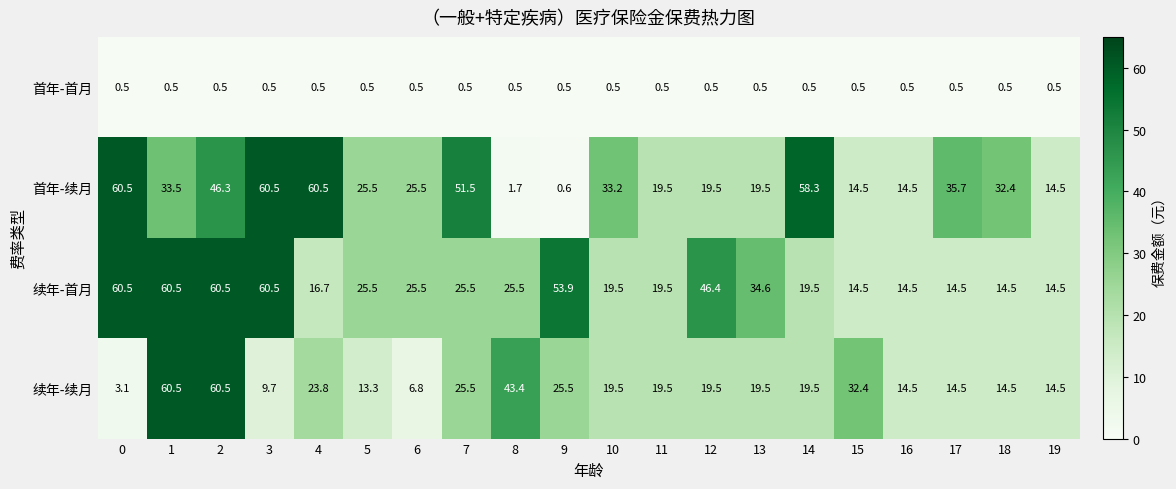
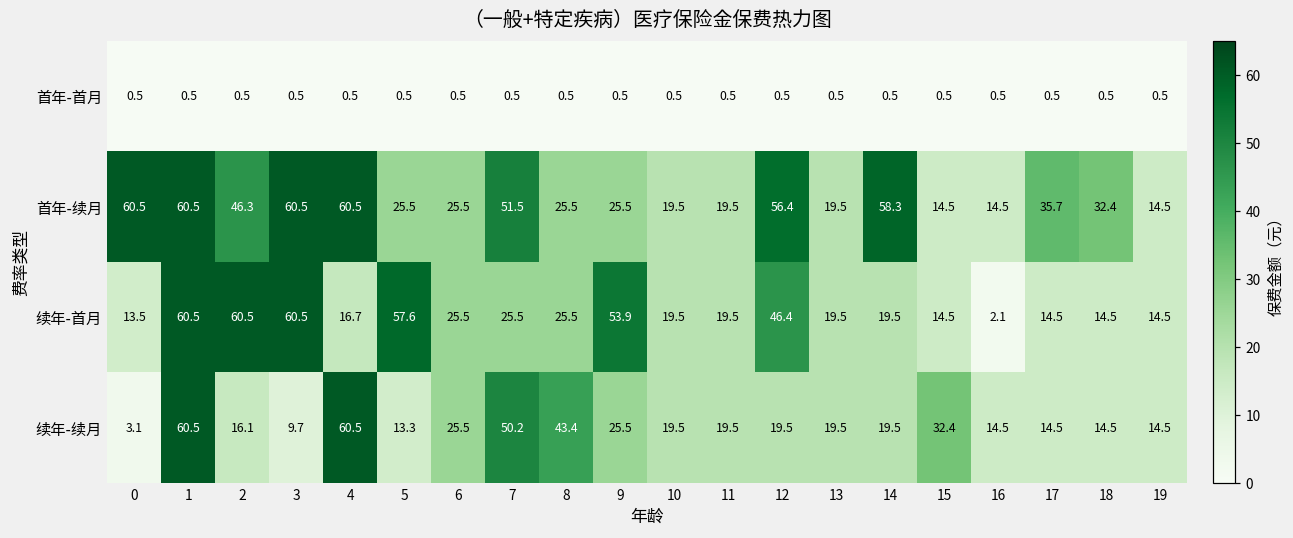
  {
    "首年-首月": {
      "0": 0.5,
      "1": 0.5,
      "2": 0.5,
      "3": 0.5,
      "4": 0.5,
      "5": 0.5,
      "6": 0.5,
      "7": 0.5,
      "8": 0.5,
      "9": 0.5,
      "10": 0.5,
      "11": 0.5,
      "12": 0.5,
      "13": 0.5,
      "14": 0.5,
      "15": 0.5,
      "16": 0.5,
      "17": 0.5,
      "18": 0.5,
      "19": 0.5
    },
    "首年-续月": {
      "0": 60.5,
-     "1": 33.5,
+     "1": 60.5,
      "2": 46.3,
      "3": 60.5,
      "4": 60.5,
      "5": 25.5,
      "6": 25.5,
      "7": 51.5,
-     "8": 1.7,
-     "9": 0.6,
-     "10": 33.2,
+     "8": 25.5,
+     "9": 25.5,
+     "10": 19.5,
      "11": 19.5,
-     "12": 19.5,
+     "12": 56.4,
      "13": 19.5,
      "14": 58.3,
      "15": 14.5,
      "16": 14.5,
      "17": 35.7,
      "18": 32.4,
      "19": 14.5
    },
    "续年-首月": {
-     "0": 60.5,
+     "0": 13.5,
      "1": 60.5,
      "2": 60.5,
      "3": 60.5,
      "4": 16.7,
-     "5": 25.5,
+     "5": 57.6,
      "6": 25.5,
      "7": 25.5,
      "8": 25.5,
      "9": 53.9,
      "10": 19.5,
      "11": 19.5,
      "12": 46.4,
-     "13": 34.6,
+     "13": 19.5,
      "14": 19.5,
      "15": 14.5,
-     "16": 14.5,
+     "16": 2.1,
      "17": 14.5,
      "18": 14.5,
      "19": 14.5
    },
    "续年-续月": {
      "0": 3.1,
      "1": 60.5,
-     "2": 60.5,
+     "2": 16.1,
      "3": 9.7,
-     "4": 23.8,
+     "4": 60.5,
      "5": 13.3,
-     "6": 6.8,
-     "7": 25.5,
+     "6": 25.5,
+     "7": 50.2,
      "8": 43.4,
      "9": 25.5,
      "10": 19.5,
      "11": 19.5,
      "12": 19.5,
      "13": 19.5,
      "14": 19.5,
      "15": 32.4,
      "16": 14.5,
      "17": 14.5,
      "18": 14.5,
      "19": 14.5
    }
  }
